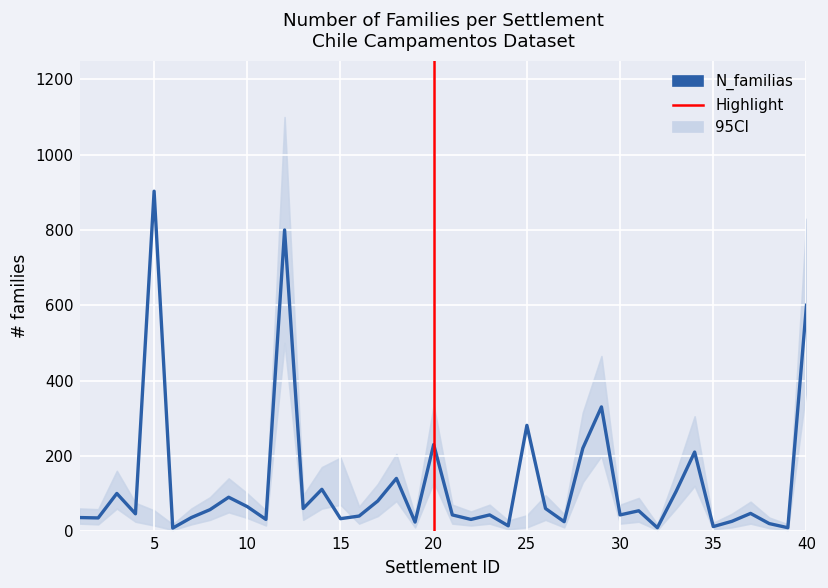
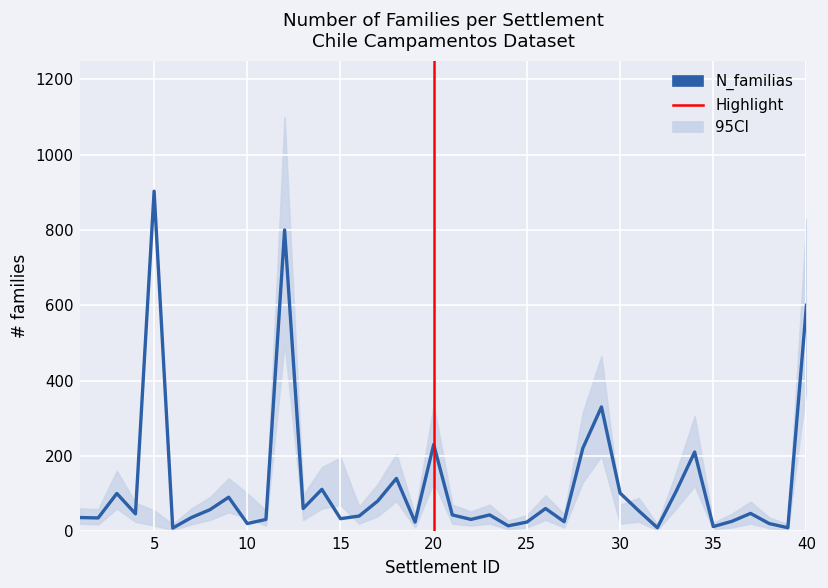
  {
    "N_familias": {
      "5": 900,
-     "10": 70,
+     "10": 20,
      "15": 30,
      "20": 230,
-     "25": 280,
-     "30": 40,
+     "25": 20,
+     "30": 100,
      "35": 10,
      "40": 600
    }
  }
